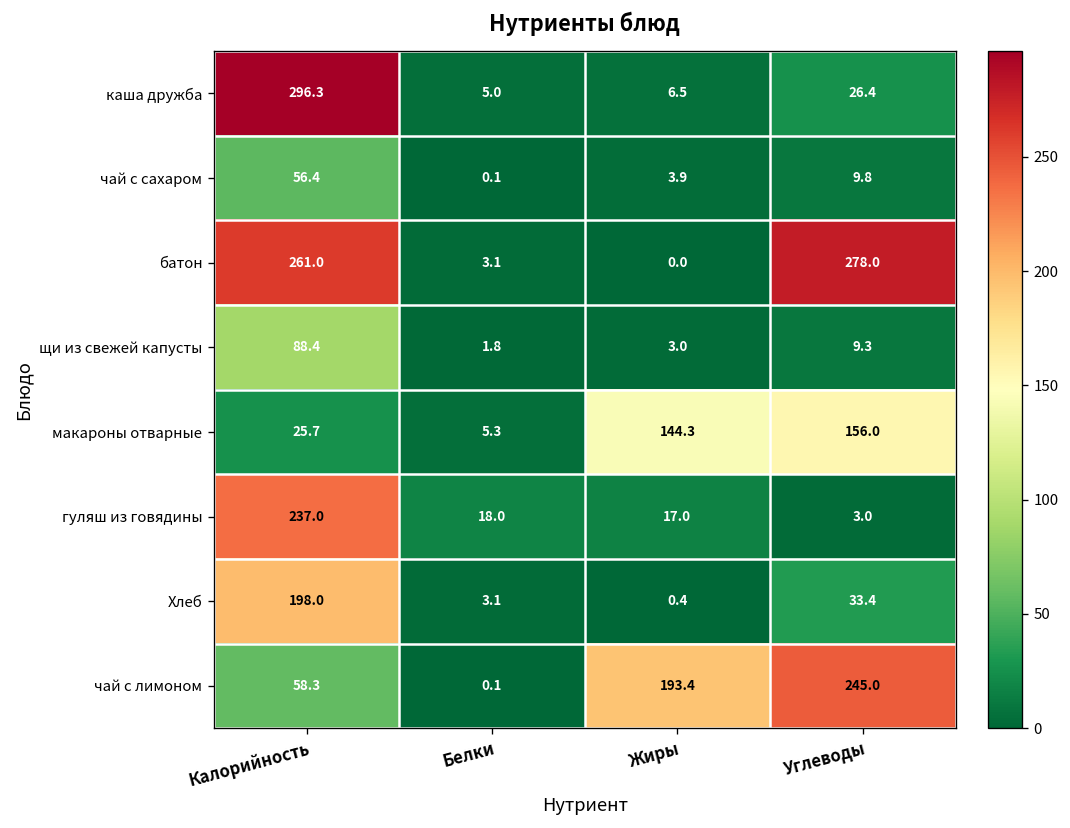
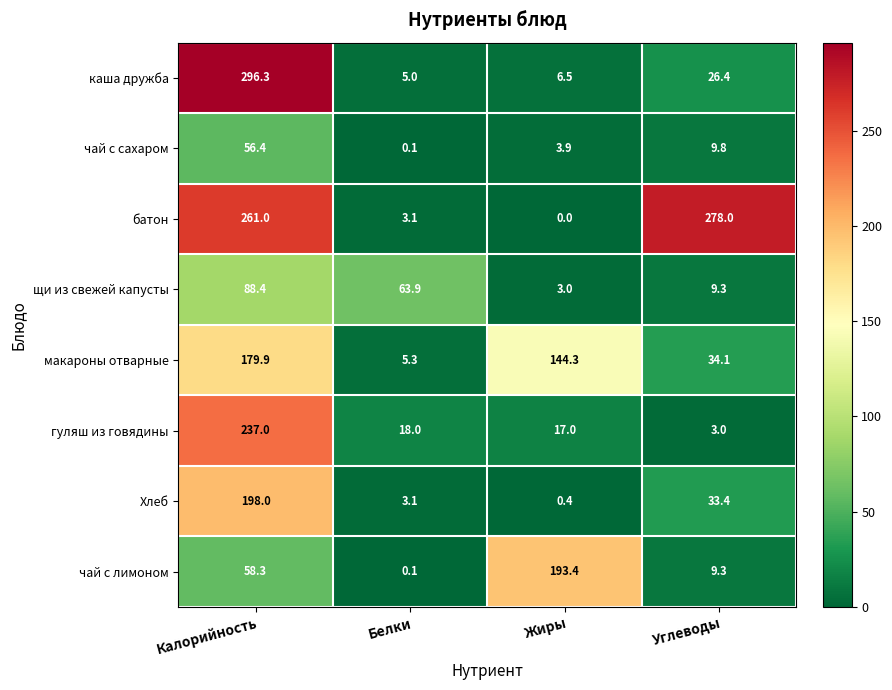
  {
    "каша дружба": {
      "Калорийность": 296.3,
      "Белки": 5.0,
      "Жиры": 6.5,
      "Углеводы": 26.4
    },
    "чай с сахаром": {
      "Калорийность": 56.4,
      "Белки": 0.1,
      "Жиры": 3.9,
      "Углеводы": 9.8
    },
    "батон": {
      "Калорийность": 261.0,
      "Белки": 3.1,
      "Жиры": 0.0,
      "Углеводы": 278.0
    },
    "щи из свежей капусты": {
      "Калорийность": 88.4,
-     "Белки": 1.8,
+     "Белки": 63.9,
      "Жиры": 3.0,
      "Углеводы": 9.3
    },
    "макароны отварные": {
-     "Калорийность": 25.7,
+     "Калорийность": 179.9,
      "Белки": 5.3,
      "Жиры": 144.3,
-     "Углеводы": 156.0
+     "Углеводы": 34.1
    },
    "гуляш из говядины": {
      "Калорийность": 237.0,
      "Белки": 18.0,
      "Жиры": 17.0,
      "Углеводы": 3.0
    },
    "Хлеб": {
      "Калорийность": 198.0,
      "Белки": 3.1,
      "Жиры": 0.4,
      "Углеводы": 33.4
    },
    "чай с лимоном": {
      "Калорийность": 58.3,
      "Белки": 0.1,
      "Жиры": 193.4,
-     "Углеводы": 245.0
+     "Углеводы": 9.3
    }
  }
